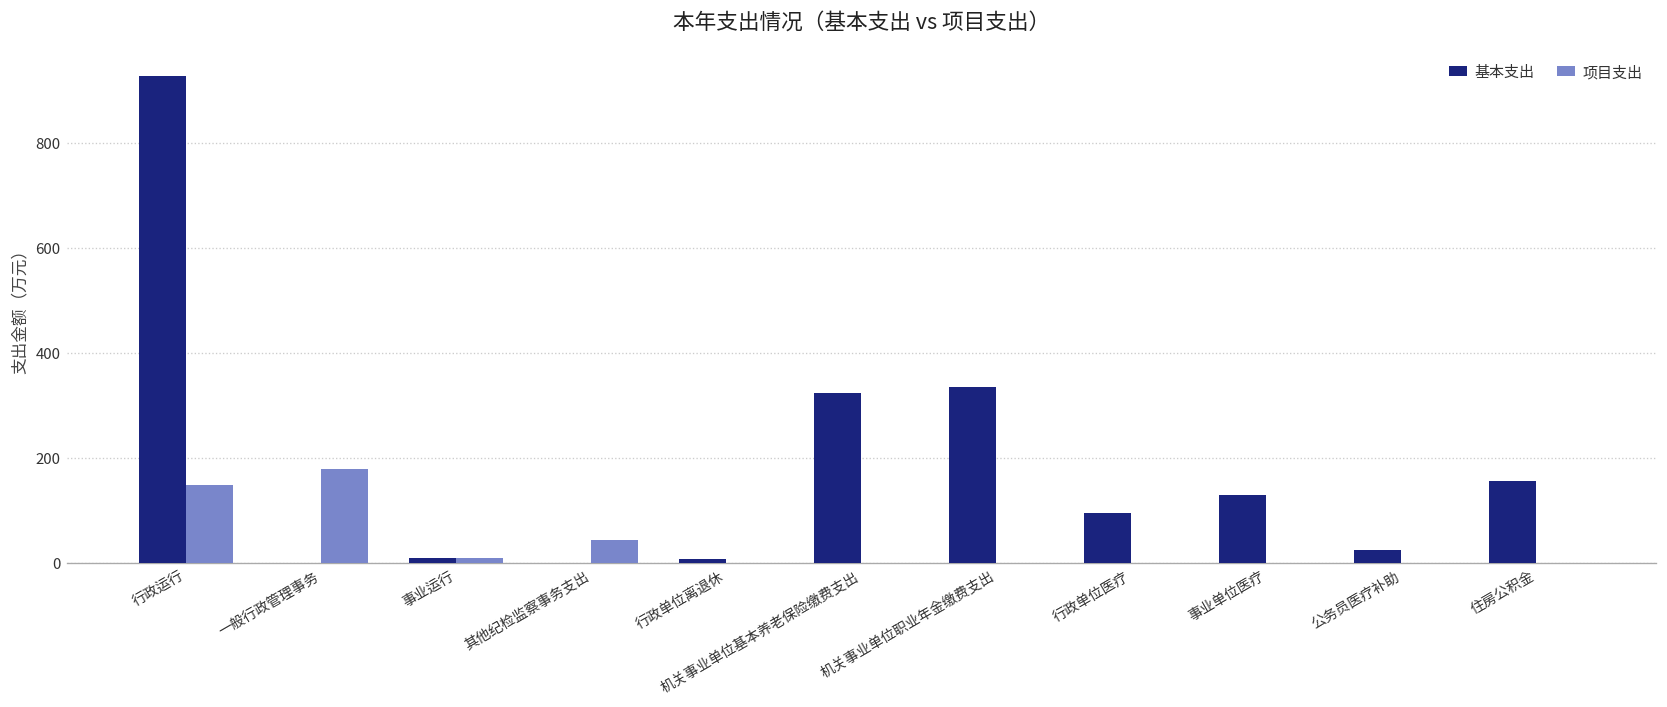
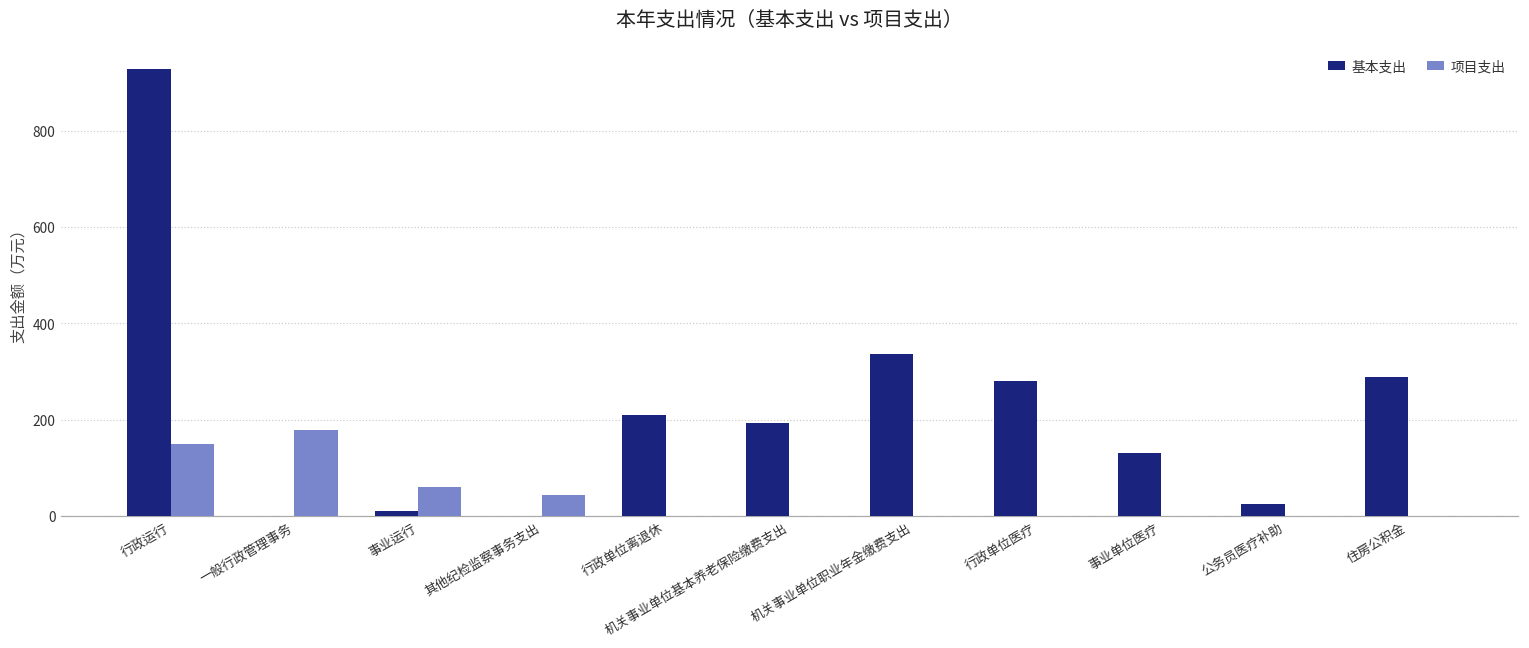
  {
    "基本支出": {
      "行政运行": 930,
      "一般行政管理事务": 0,
      "事业运行": 10,
      "其他纪检监察事务支出": 0,
-     "行政单位离退休": 10,
-     "机关事业单位基本养老保险缴费支出": 320,
+     "行政单位离退休": 210,
+     "机关事业单位基本养老保险缴费支出": 190,
      "机关事业单位职业年金缴费支出": 340,
-     "行政单位医疗": 90,
+     "行政单位医疗": 280,
      "事业单位医疗": 130,
      "公务员医疗补助": 20,
-     "住房公积金": 160
+     "住房公积金": 290
    },
    "项目支出": {
      "行政运行": 150,
      "一般行政管理事务": 180,
-     "事业运行": 10,
+     "事业运行": 60,
      "其他纪检监察事务支出": 40,
      "行政单位离退休": 0,
      "机关事业单位基本养老保险缴费支出": 0,
      "机关事业单位职业年金缴费支出": 0,
      "行政单位医疗": 0,
      "事业单位医疗": 0,
      "公务员医疗补助": 0,
      "住房公积金": 0
    }
  }
